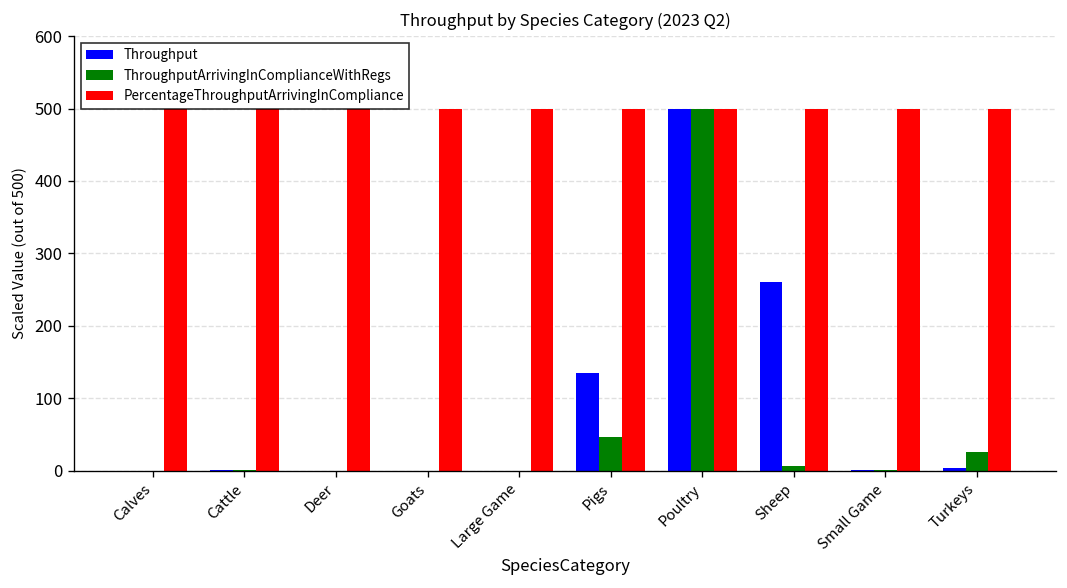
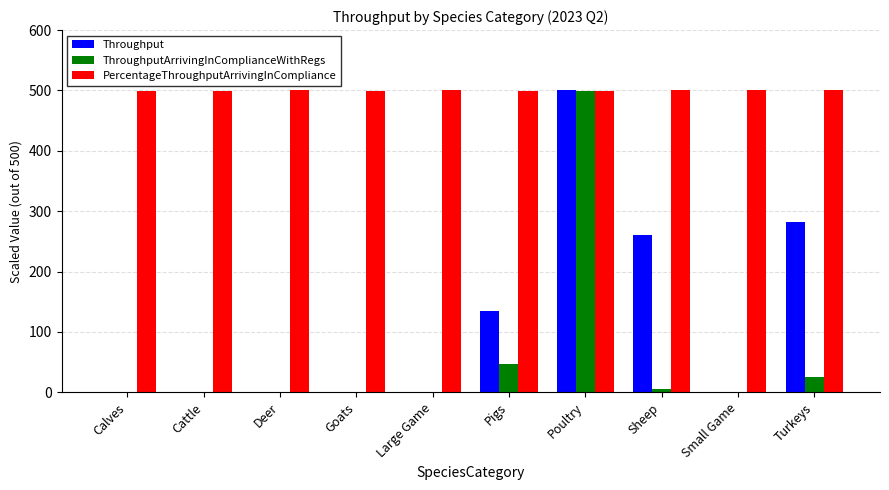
  {
    "Throughput": {
      "Pigs": 140,
      "Poultry": 500,
      "Sheep": 260,
-     "Turkeys": 0
+     "Turkeys": 280
    },
    "ThroughputArrivingInComplianceWithRegs": {
      "Pigs": 50,
      "Poultry": 500,
      "Sheep": 10,
      "Turkeys": 30
    },
    "PercentageThroughputArrivingInCompliance": {
      "Calves": 500,
      "Cattle": 500,
      "Deer": 500,
      "Goats": 500,
      "Large Game": 500,
      "Pigs": 500,
      "Poultry": 500,
      "Sheep": 500,
      "Small Game": 500,
      "Turkeys": 500
    }
  }
